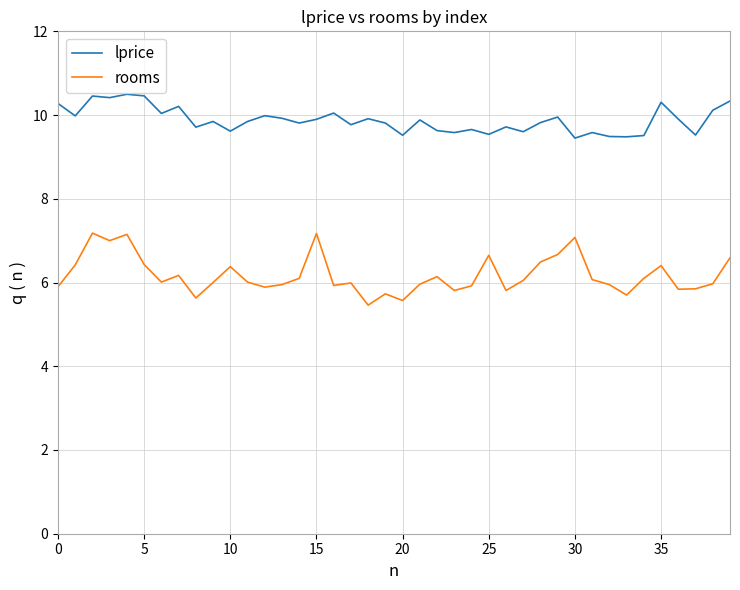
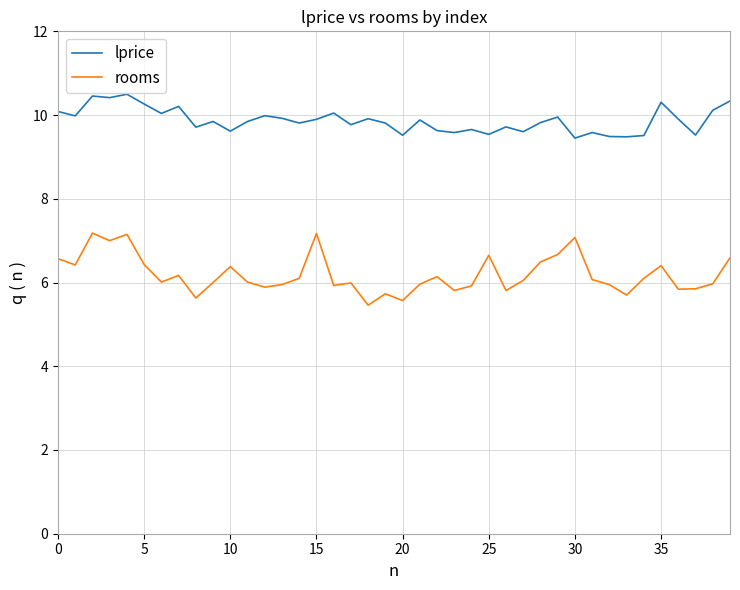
  {
    "lprice": {
-     "0": 10.3,
-     "5": 10.5,
+     "0": 10.1,
+     "5": 10.3,
      "10": 9.6,
      "15": 9.9,
      "20": 9.5,
      "25": 9.5,
      "30": 9.4,
      "35": 10.3
    },
    "rooms": {
-     "0": 5.9,
+     "0": 6.6,
      "5": 6.4,
      "10": 6.4,
      "15": 7.2,
      "20": 5.6,
      "25": 6.7,
      "30": 7.1,
      "35": 6.4
    }
  }
